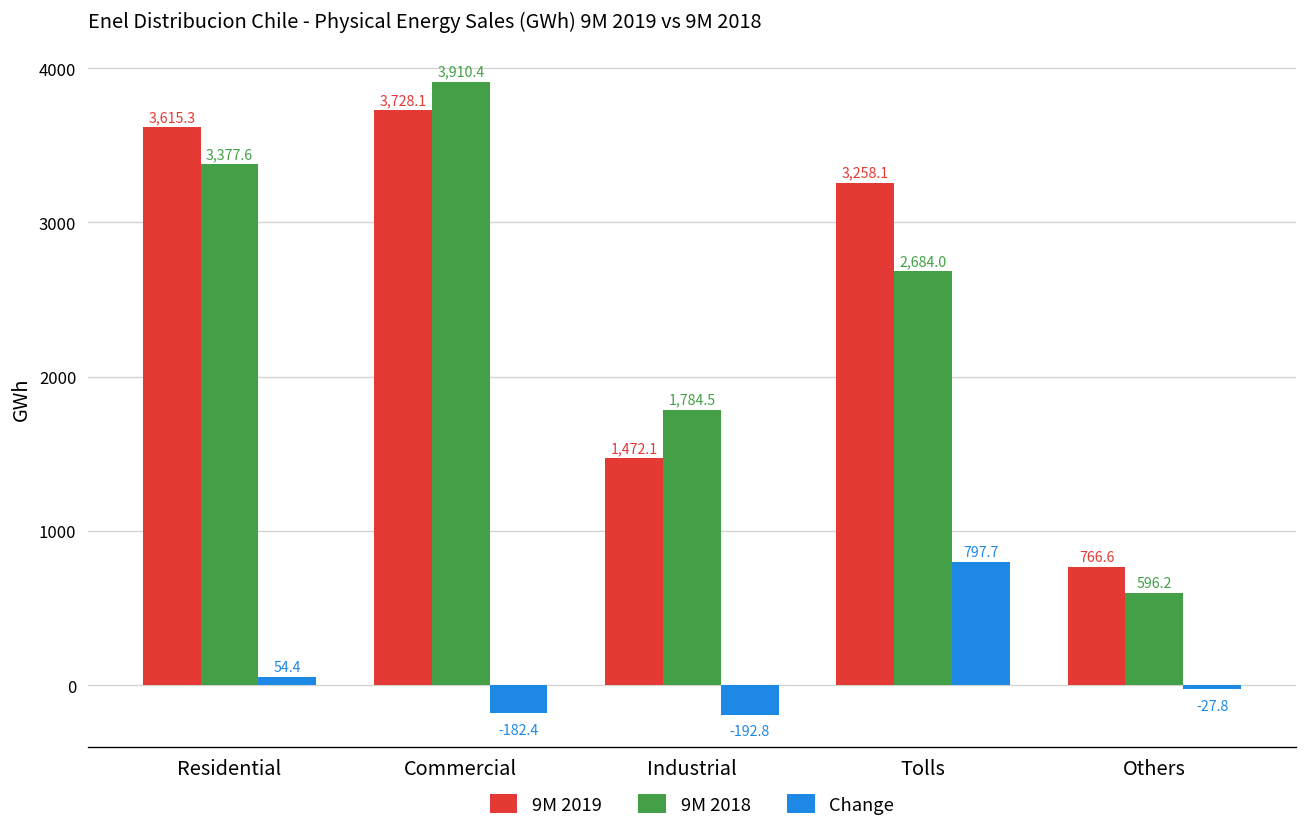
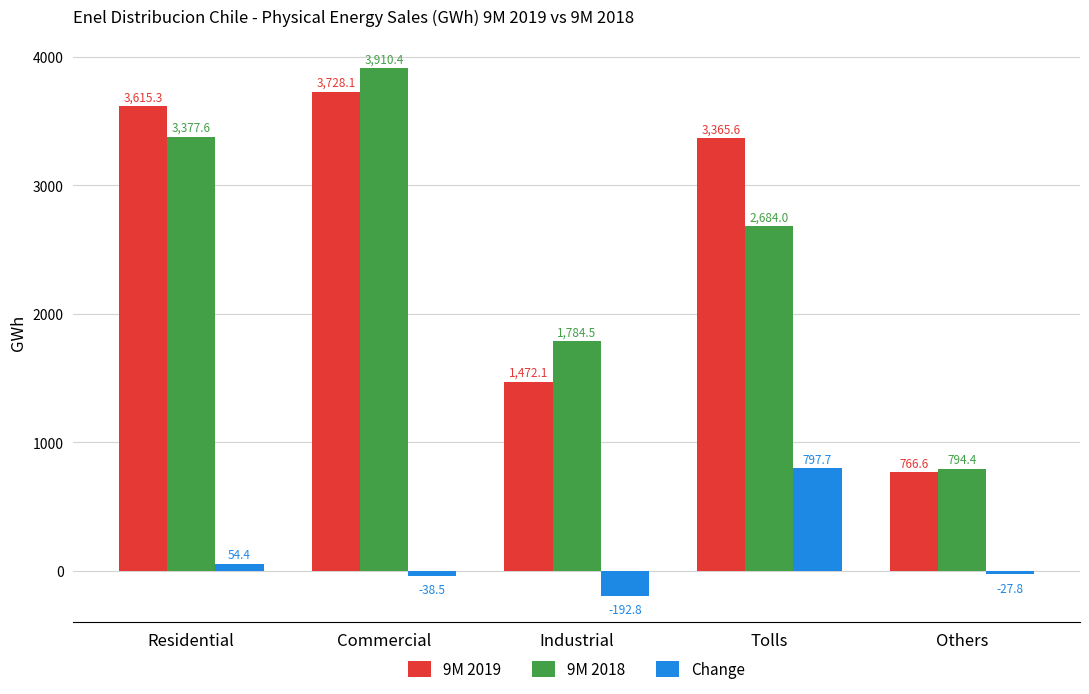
  {
    "9M 2019": {
      "Residential": "3,615.3",
      "Commercial": "3,728.1",
      "Industrial": "1,472.1",
-     "Tolls": "3,258.1",
+     "Tolls": "3,365.6",
      "Others": "766.6"
    },
    "9M 2018": {
      "Residential": "3,377.6",
      "Commercial": "3,910.4",
      "Industrial": "1,784.5",
      "Tolls": "2,684.0",
-     "Others": "596.2"
+     "Others": "794.4"
    },
    "Change": {
      "Residential": "54.4",
-     "Commercial": "-182.4",
+     "Commercial": "-38.5",
      "Industrial": "-192.8",
      "Tolls": "797.7",
      "Others": "-27.8"
    }
  }
